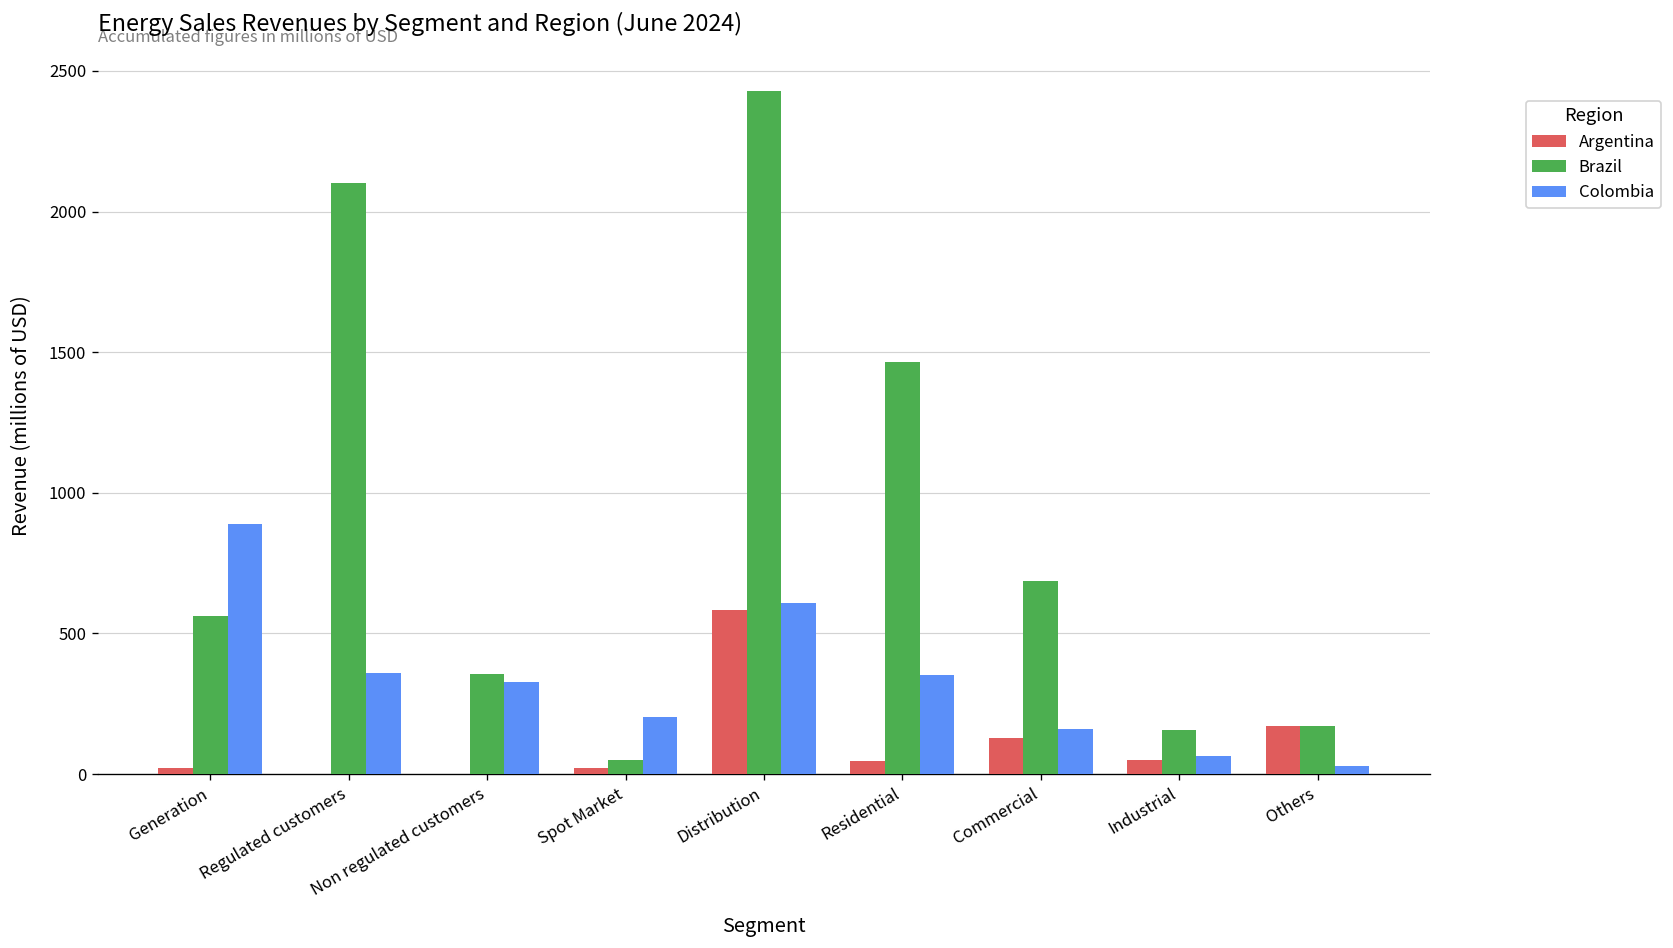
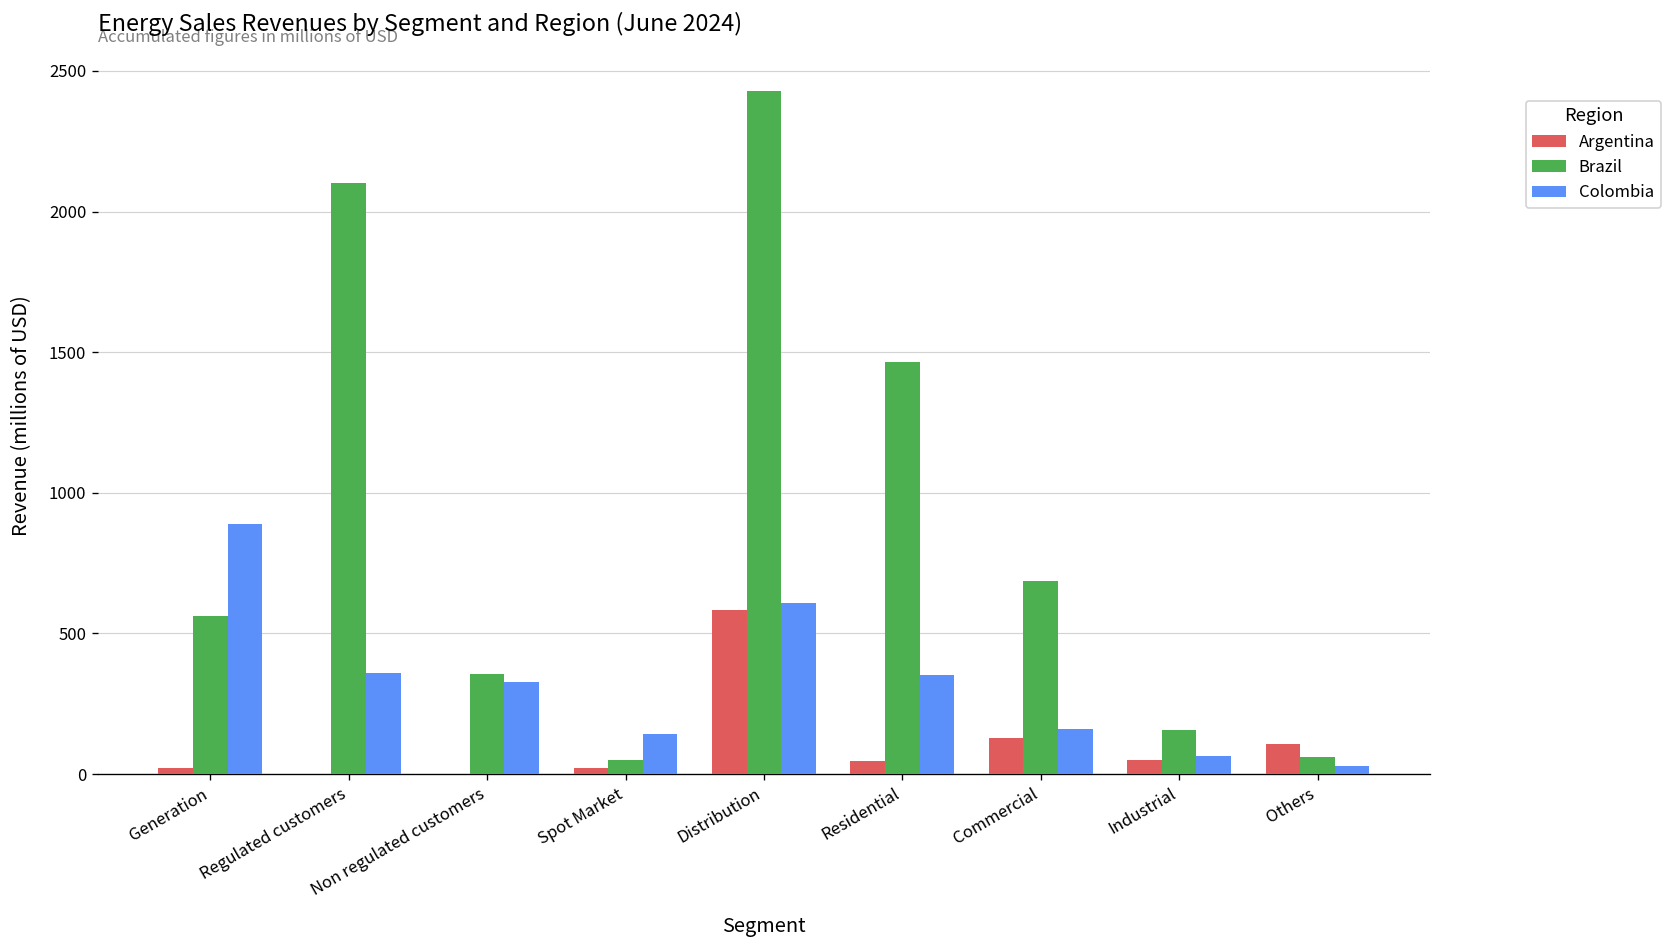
  {
    "Argentina": {
      "Generation": 20,
      "Regulated customers": 0,
      "Non regulated customers": 0,
      "Spot Market": 20,
      "Distribution": 590,
      "Residential": 50,
      "Commercial": 130,
      "Industrial": 50,
-     "Others": 170
+     "Others": 110
    },
    "Brazil": {
      "Generation": 560,
      "Regulated customers": 2100,
      "Non regulated customers": 360,
      "Spot Market": 50,
      "Distribution": 2430,
      "Residential": 1470,
      "Commercial": 690,
      "Industrial": 160,
-     "Others": 170
+     "Others": 60
    },
    "Colombia": {
      "Generation": 890,
      "Regulated customers": 360,
      "Non regulated customers": 330,
-     "Spot Market": 200,
+     "Spot Market": 140,
      "Distribution": 610,
      "Residential": 350,
      "Commercial": 160,
      "Industrial": 70,
      "Others": 30
    }
  }
